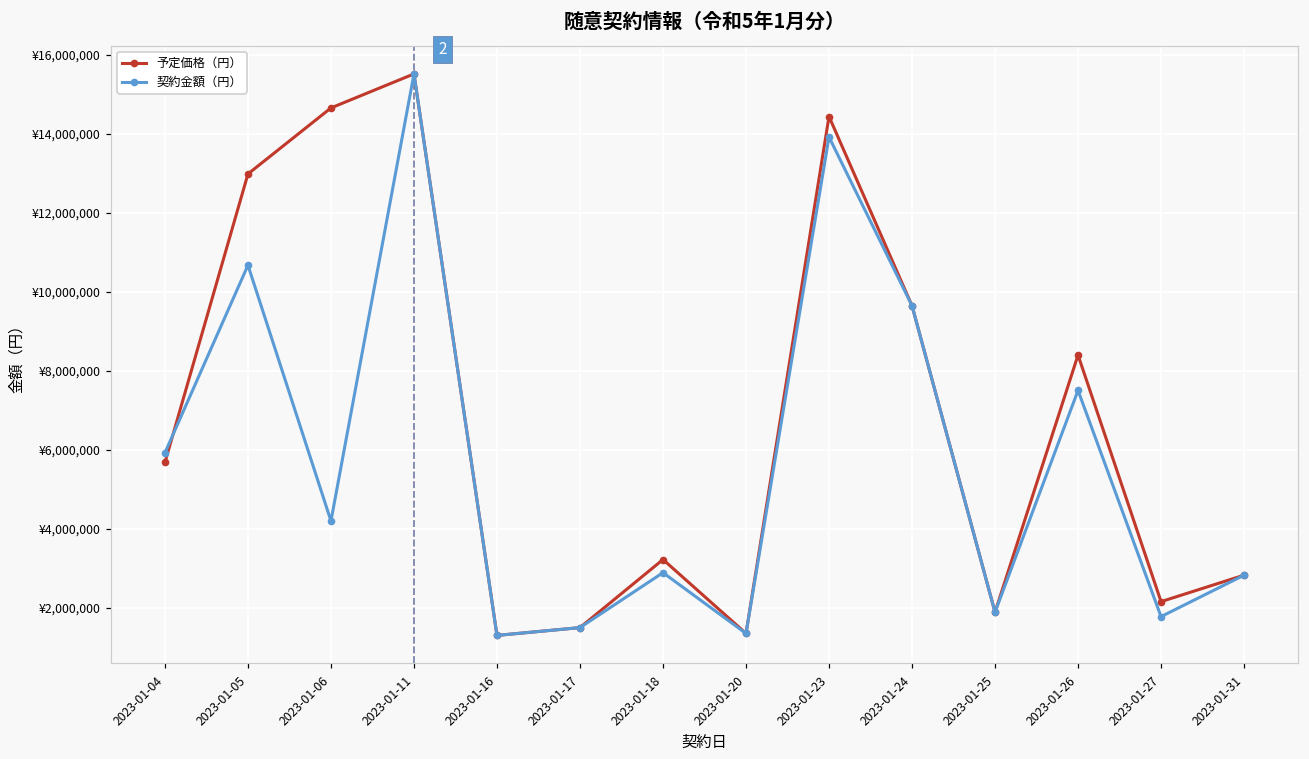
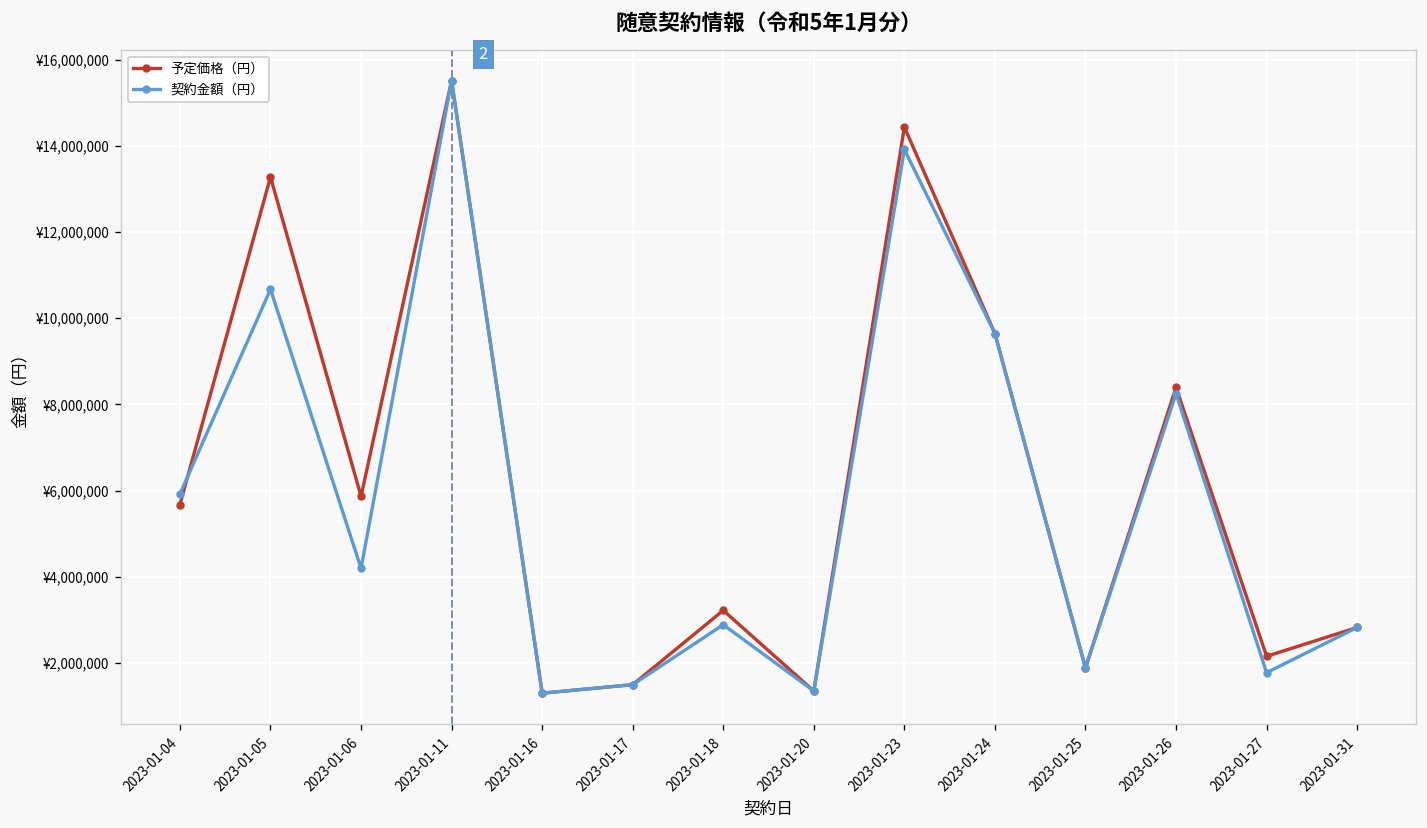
  {
    "予定価格（円）": {
      "2023-01-04": "¥5,700,000",
-     "2023-01-05": "¥13,000,000",
-     "2023-01-06": "¥14,700,000",
+     "2023-01-05": "¥13,300,000",
+     "2023-01-06": "¥5,900,000",
      "2023-01-18": "¥3,200,000",
      "2023-01-23": "¥14,400,000",
      "2023-01-26": "¥8,400,000",
      "2023-01-27": "¥2,200,000"
    },
    "契約金額（円）": {
      "2023-01-04": "¥5,900,000",
      "2023-01-05": "¥10,700,000",
      "2023-01-06": "¥4,200,000",
      "2023-01-18": "¥2,900,000",
      "2023-01-23": "¥13,900,000",
-     "2023-01-26": "¥7,500,000",
+     "2023-01-26": "¥8,300,000",
      "2023-01-27": "¥1,800,000"
    }
  }
